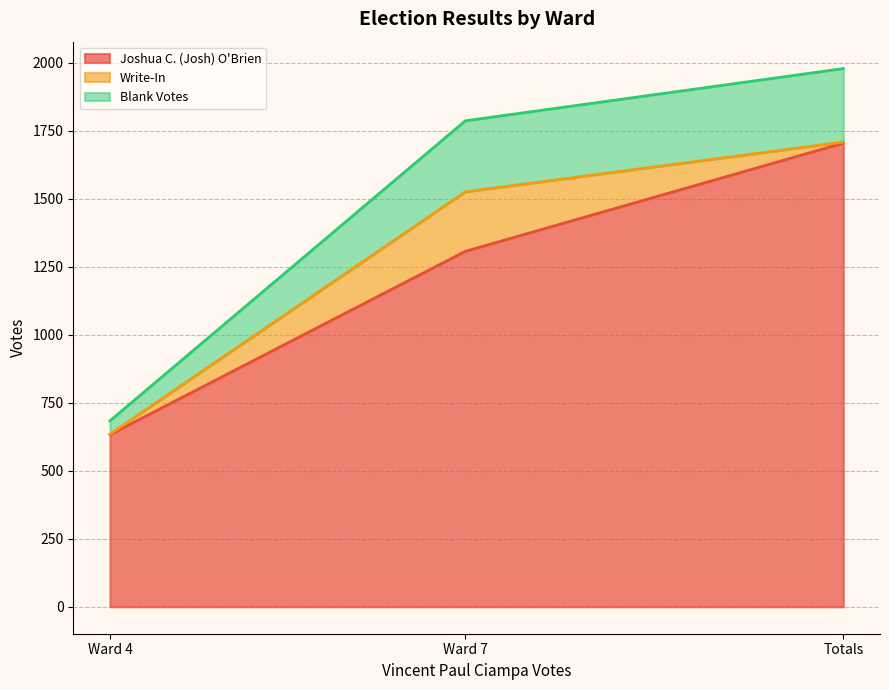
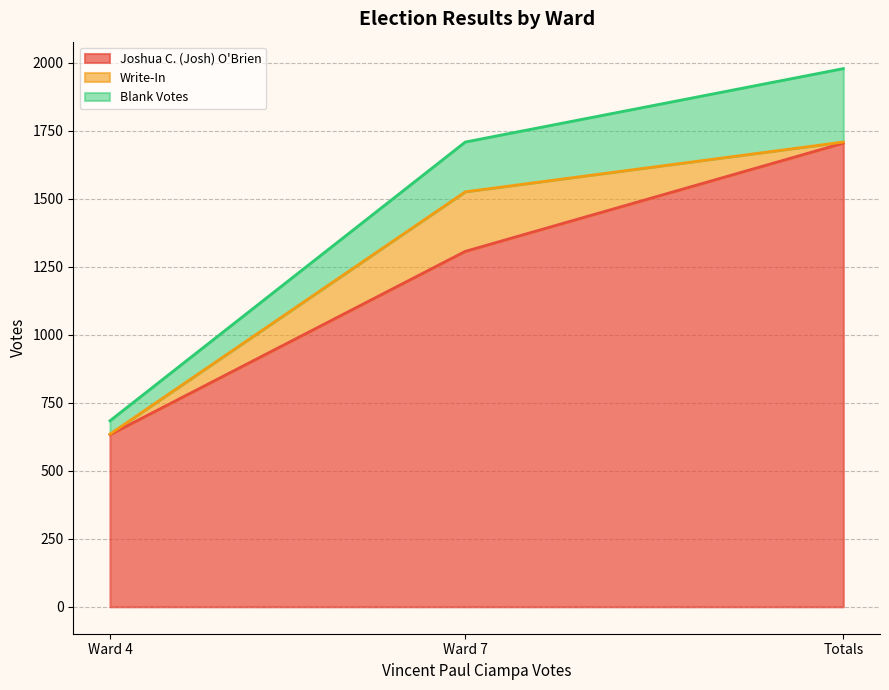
  {
    "Joshua C. (Josh) O'Brien": {
      "Ward 7": 1310
    },
    "Write-In": {
      "Ward 7": 220
    },
    "Blank Votes": {
      "Ward 4": 50,
-     "Ward 7": 260,
+     "Ward 7": 180,
      "Totals": 270
    }
  }
